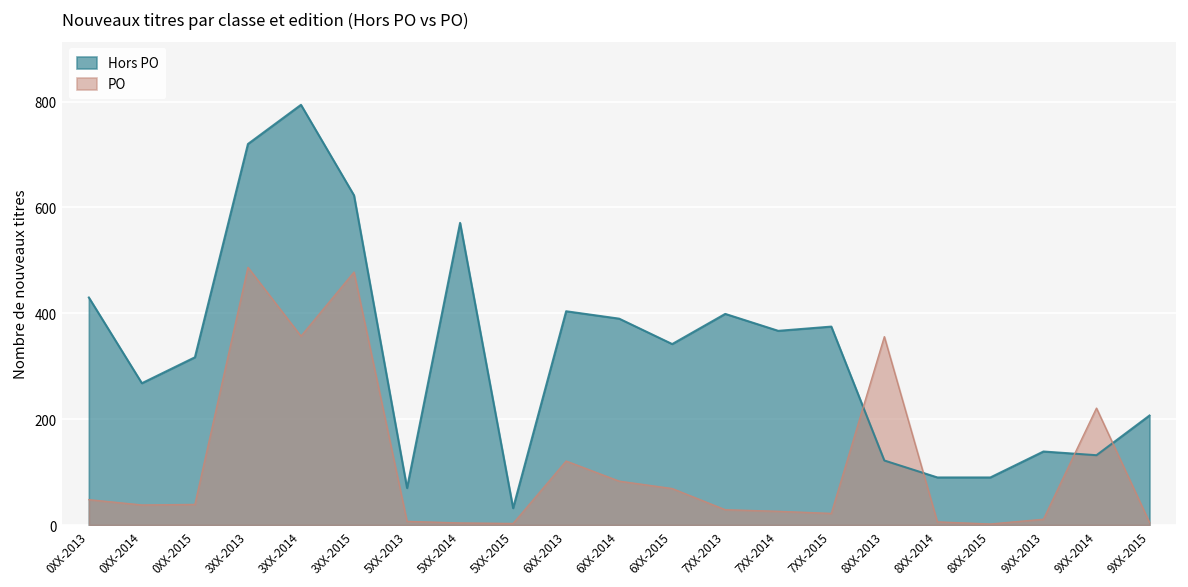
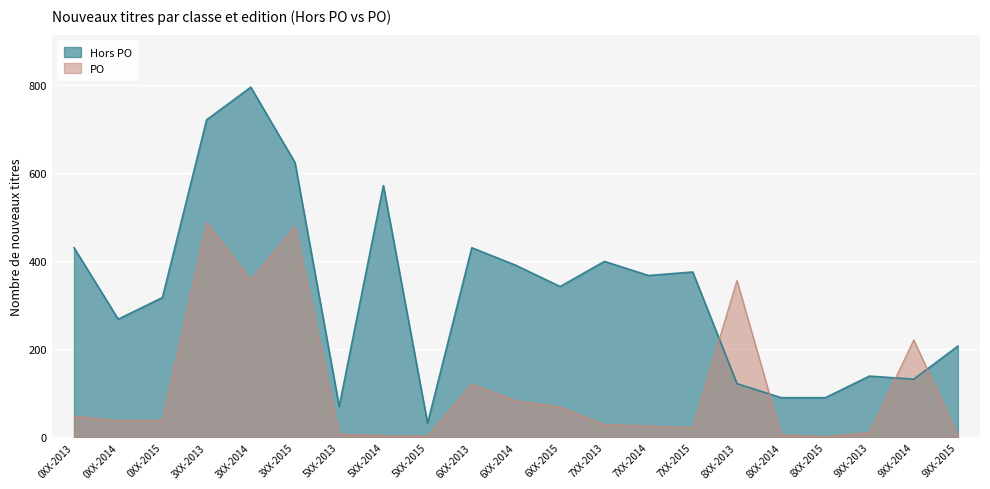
  {
    "Hors PO": {
      "0XX-2013": 430,
      "0XX-2014": 270,
      "0XX-2015": 320,
      "3XX-2013": 720,
      "3XX-2014": 790,
      "3XX-2015": 620,
      "5XX-2013": 70,
      "5XX-2014": 570,
      "5XX-2015": 30,
-     "6XX-2013": 400,
+     "6XX-2013": 430,
      "6XX-2014": 390,
      "6XX-2015": 340,
      "7XX-2013": 400,
      "7XX-2014": 370,
      "7XX-2015": 380,
      "8XX-2013": 120,
      "8XX-2014": 90,
      "8XX-2015": 90,
      "9XX-2013": 140,
      "9XX-2014": 130,
      "9XX-2015": 210
    },
    "PO": {
      "0XX-2013": 50,
      "0XX-2014": 40,
      "0XX-2015": 40,
      "3XX-2013": 490,
      "3XX-2014": 360,
      "3XX-2015": 480,
      "5XX-2013": 10,
      "5XX-2014": 0,
      "5XX-2015": 0,
      "6XX-2013": 120,
      "6XX-2014": 80,
      "6XX-2015": 70,
      "7XX-2013": 30,
      "7XX-2014": 30,
      "7XX-2015": 20,
      "8XX-2013": 360,
      "8XX-2014": 10,
      "8XX-2015": 0,
      "9XX-2013": 10,
      "9XX-2014": 220,
      "9XX-2015": 10
    }
  }
